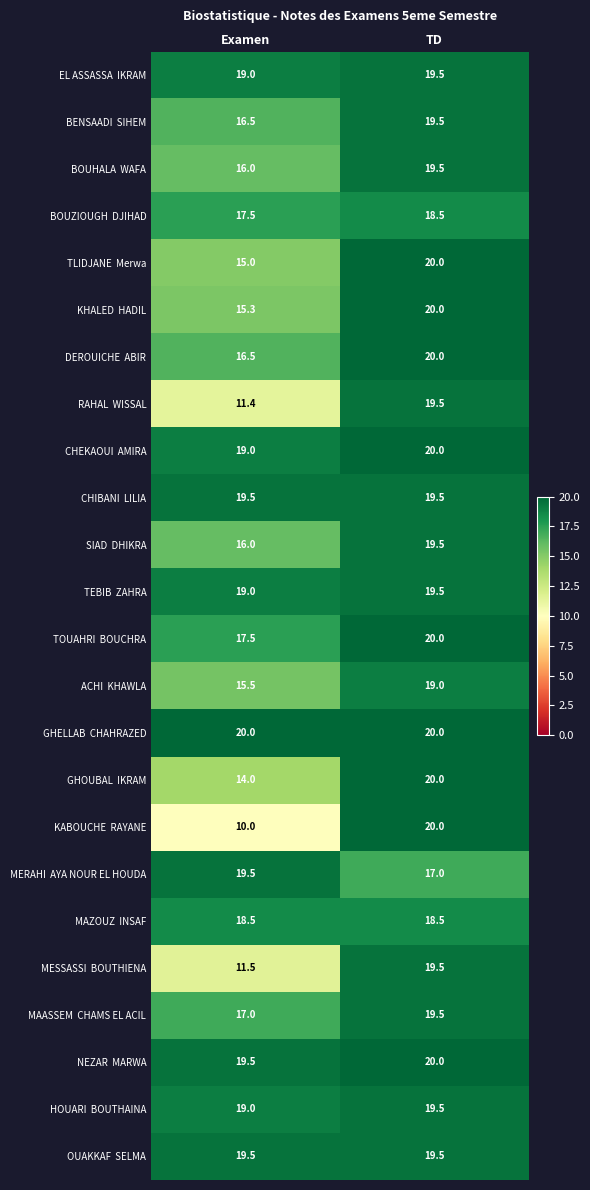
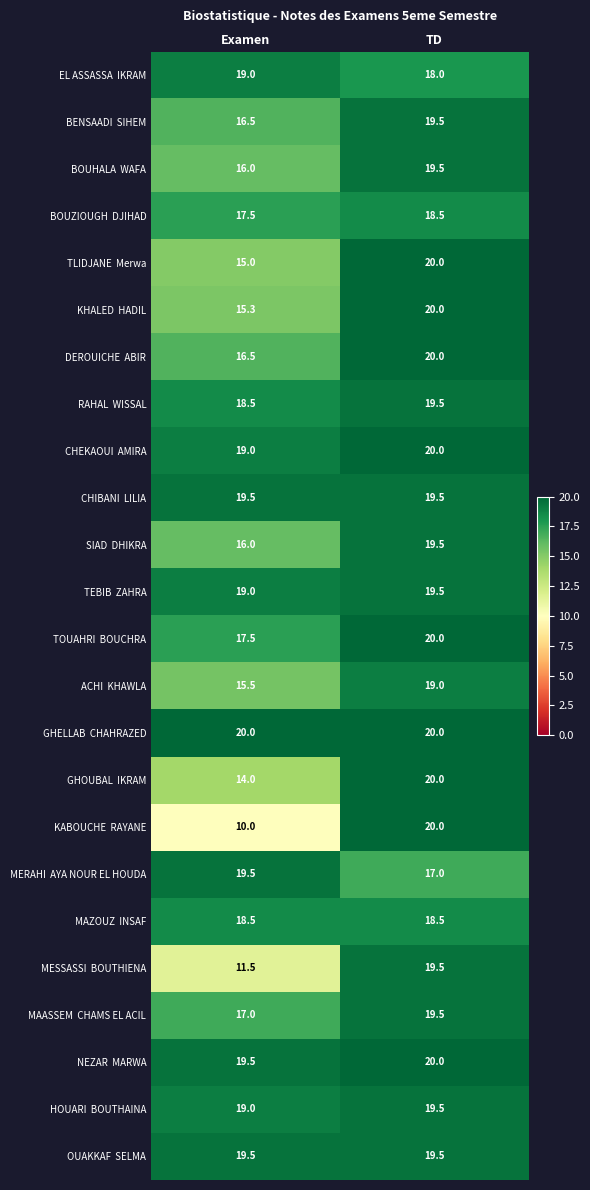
  {
    "EL ASSASSA IKRAM": {
      "Examen": 19.0,
-     "TD": 19.5
+     "TD": 18.0
    },
    "BENSAADI SIHEM": {
      "Examen": 16.5,
      "TD": 19.5
    },
    "BOUHALA WAFA": {
      "Examen": 16.0,
      "TD": 19.5
    },
    "BOUZIOUGH DJIHAD": {
      "Examen": 17.5,
      "TD": 18.5
    },
    "TLIDJANE Merwa": {
      "Examen": 15.0,
      "TD": 20.0
    },
    "KHALED HADIL": {
      "Examen": 15.3,
      "TD": 20.0
    },
    "DEROUICHE ABIR": {
      "Examen": 16.5,
      "TD": 20.0
    },
    "RAHAL WISSAL": {
-     "Examen": 11.4,
+     "Examen": 18.5,
      "TD": 19.5
    },
    "CHEKAOUI AMIRA": {
      "Examen": 19.0,
      "TD": 20.0
    },
    "CHIBANI LILIA": {
      "Examen": 19.5,
      "TD": 19.5
    },
    "SIAD DHIKRA": {
      "Examen": 16.0,
      "TD": 19.5
    },
    "TEBIB ZAHRA": {
      "Examen": 19.0,
      "TD": 19.5
    },
    "TOUAHRI BOUCHRA": {
      "Examen": 17.5,
      "TD": 20.0
    },
    "ACHI KHAWLA": {
      "Examen": 15.5,
      "TD": 19.0
    },
    "GHELLAB CHAHRAZED": {
      "Examen": 20.0,
      "TD": 20.0
    },
    "GHOUBAL IKRAM": {
      "Examen": 14.0,
      "TD": 20.0
    },
    "KABOUCHE RAYANE": {
      "Examen": 10.0,
      "TD": 20.0
    },
    "MERAHI AYA NOUR EL HOUDA": {
      "Examen": 19.5,
      "TD": 17.0
    },
    "MAZOUZ INSAF": {
      "Examen": 18.5,
      "TD": 18.5
    },
    "MESSASSI BOUTHIENA": {
      "Examen": 11.5,
      "TD": 19.5
    },
    "MAASSEM CHAMS EL ACIL": {
      "Examen": 17.0,
      "TD": 19.5
    },
    "NEZAR MARWA": {
      "Examen": 19.5,
      "TD": 20.0
    },
    "HOUARI BOUTHAINA": {
      "Examen": 19.0,
      "TD": 19.5
    },
    "OUAKKAF SELMA": {
      "Examen": 19.5,
      "TD": 19.5
    }
  }
